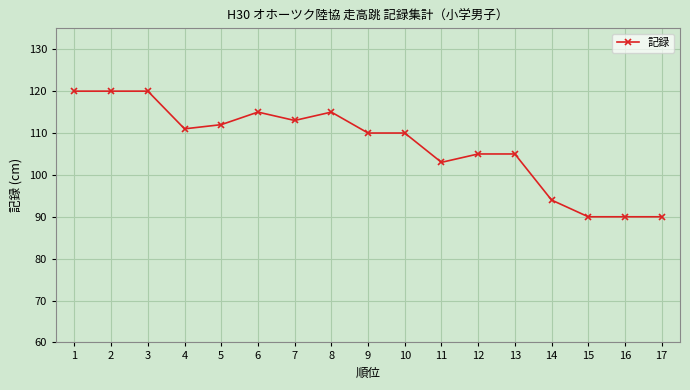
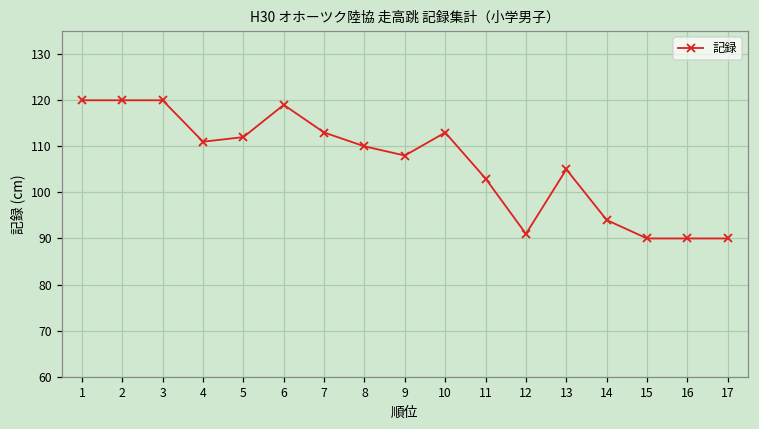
  {
    "1": 120,
    "2": 120,
    "3": 120,
    "4": 111,
    "5": 112,
-   "6": 115,
+   "6": 119,
    "7": 113,
-   "8": 115,
-   "9": 110,
-   "10": 110,
+   "8": 110,
+   "9": 108,
+   "10": 113,
    "11": 103,
-   "12": 105,
+   "12": 91,
    "13": 105,
    "14": 94,
    "15": 90,
    "16": 90,
    "17": 90
  }
